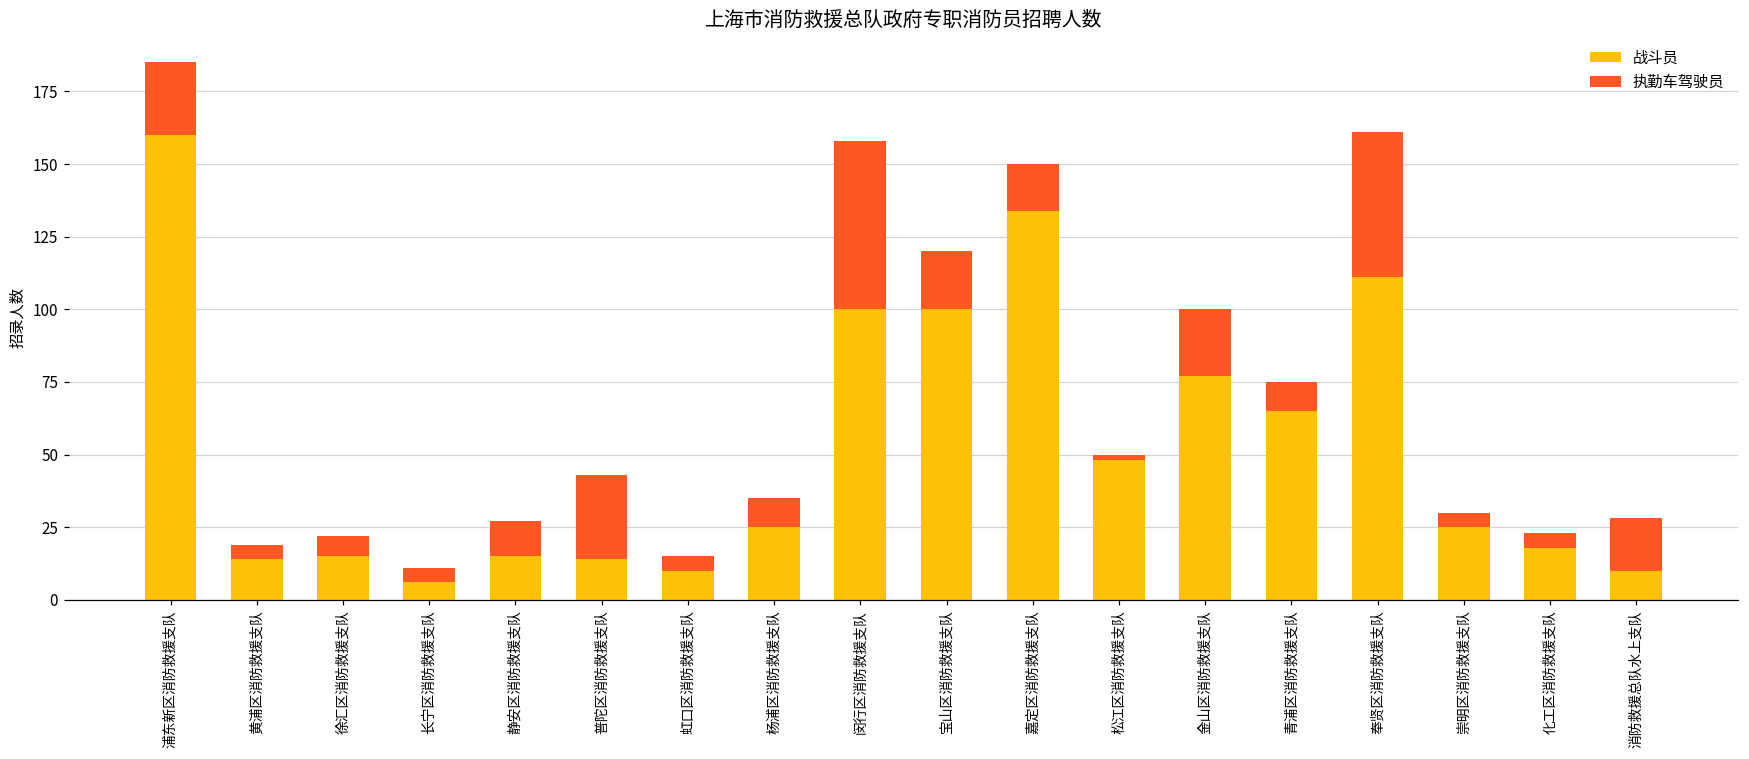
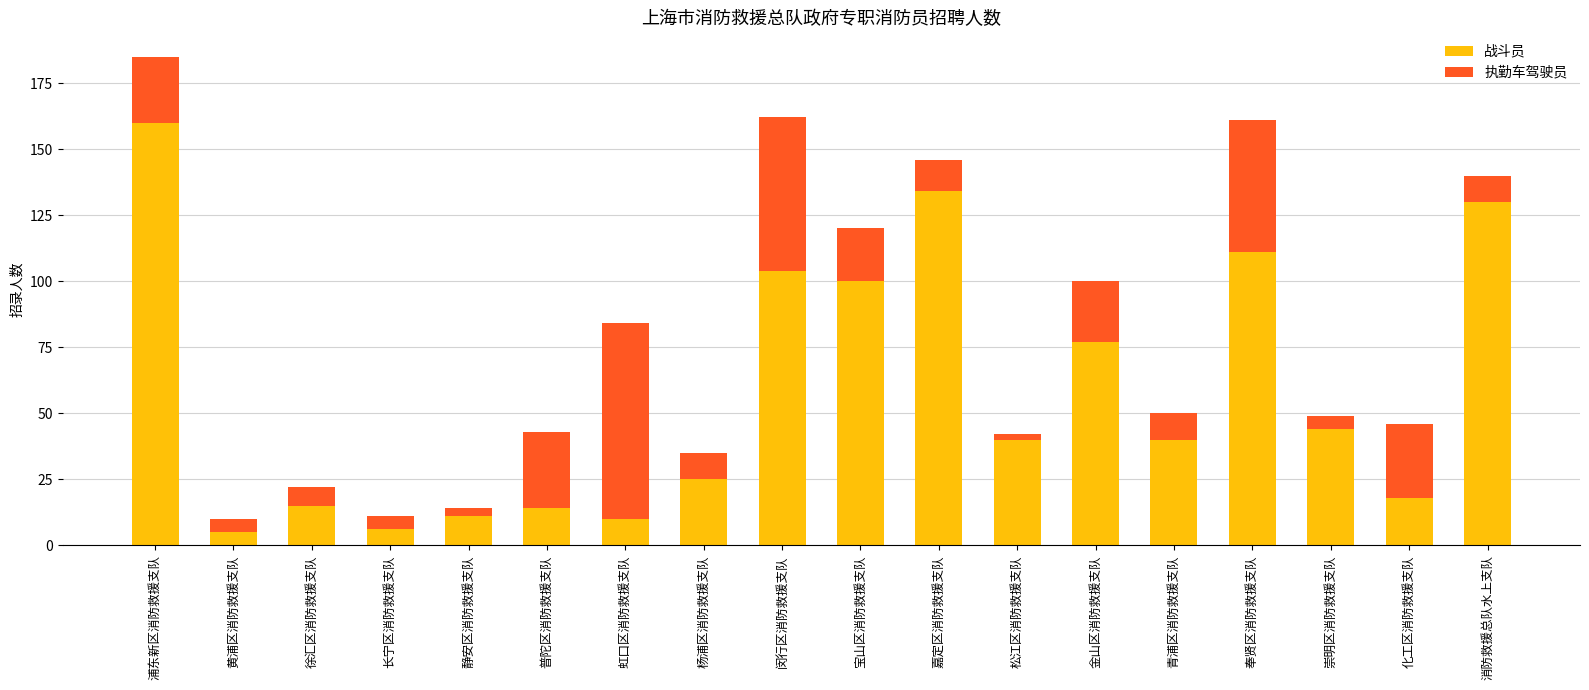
  {
    "战斗员": {
      "浦东新区消防救援支队": 160,
-     "黄浦区消防救援支队": 14,
+     "黄浦区消防救援支队": 5,
      "徐汇区消防救援支队": 15,
      "长宁区消防救援支队": 6,
-     "静安区消防救援支队": 15,
+     "静安区消防救援支队": 11,
      "普陀区消防救援支队": 14,
      "虹口区消防救援支队": 10,
      "杨浦区消防救援支队": 25,
-     "闵行区消防救援支队": 100,
+     "闵行区消防救援支队": 104,
      "宝山区消防救援支队": 100,
      "嘉定区消防救援支队": 134,
-     "松江区消防救援支队": 48,
+     "松江区消防救援支队": 40,
      "金山区消防救援支队": 77,
-     "青浦区消防救援支队": 65,
+     "青浦区消防救援支队": 40,
      "奉贤区消防救援支队": 111,
-     "崇明区消防救援支队": 25,
+     "崇明区消防救援支队": 44,
      "化工区消防救援支队": 18,
-     "消防救援总队水上支队": 10
+     "消防救援总队水上支队": 130
    },
    "执勤车驾驶员": {
      "浦东新区消防救援支队": 25,
      "黄浦区消防救援支队": 5,
      "徐汇区消防救援支队": 7,
      "长宁区消防救援支队": 5,
-     "静安区消防救援支队": 12,
+     "静安区消防救援支队": 3,
      "普陀区消防救援支队": 29,
-     "虹口区消防救援支队": 5,
+     "虹口区消防救援支队": 74,
      "杨浦区消防救援支队": 10,
      "闵行区消防救援支队": 58,
      "宝山区消防救援支队": 20,
-     "嘉定区消防救援支队": 16,
+     "嘉定区消防救援支队": 12,
      "松江区消防救援支队": 2,
      "金山区消防救援支队": 23,
      "青浦区消防救援支队": 10,
      "奉贤区消防救援支队": 50,
      "崇明区消防救援支队": 5,
-     "化工区消防救援支队": 5,
-     "消防救援总队水上支队": 18
+     "化工区消防救援支队": 28,
+     "消防救援总队水上支队": 10
    }
  }
